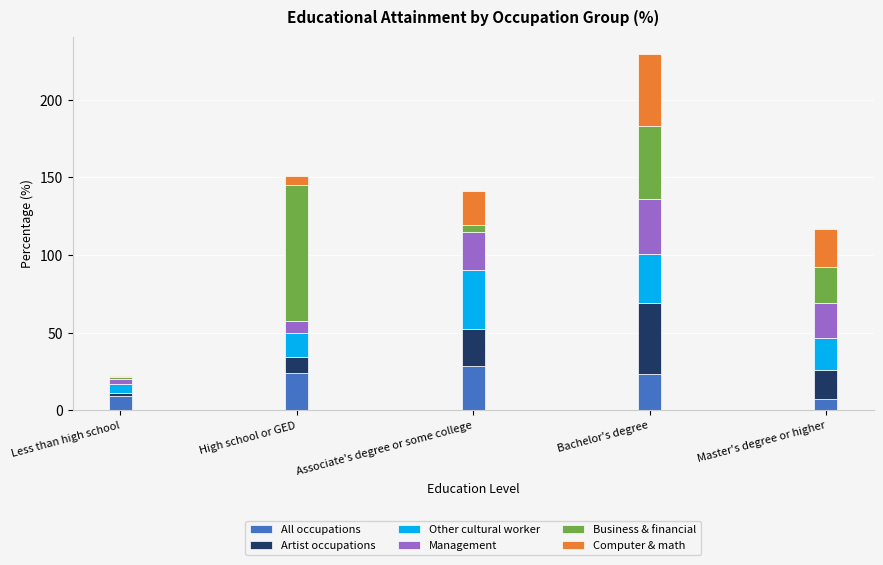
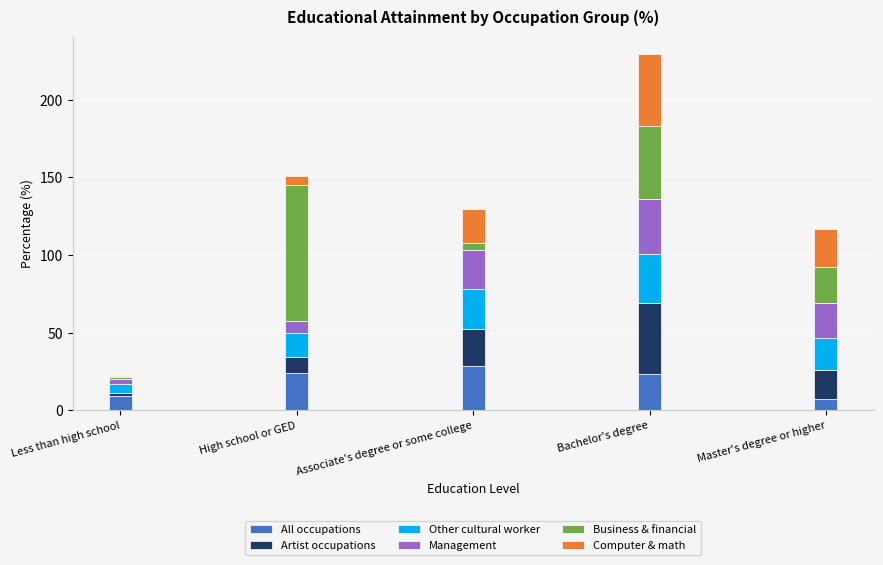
  {
    "All occupations": {
      "Less than high school": 9,
      "High school or GED": 24,
      "Associate's degree or some college": 29,
      "Bachelor's degree": 23,
      "Master's degree or higher": 7
    },
    "Artist occupations": {
      "Less than high school": 2,
      "High school or GED": 10,
      "Associate's degree or some college": 24,
      "Bachelor's degree": 46,
      "Master's degree or higher": 18
    },
    "Other cultural worker": {
      "Less than high school": 5,
      "High school or GED": 16,
-     "Associate's degree or some college": 38,
+     "Associate's degree or some college": 26,
      "Bachelor's degree": 32,
      "Master's degree or higher": 21
    },
    "Management": {
      "Less than high school": 3,
      "High school or GED": 8,
      "Associate's degree or some college": 25,
      "Bachelor's degree": 35,
      "Master's degree or higher": 22
    },
    "Business & financial": {
      "High school or GED": 87,
      "Associate's degree or some college": 4,
      "Bachelor's degree": 47,
      "Master's degree or higher": 23
    },
    "Computer & math": {
      "High school or GED": 6,
      "Associate's degree or some college": 22,
      "Bachelor's degree": 46,
      "Master's degree or higher": 25
    }
  }
